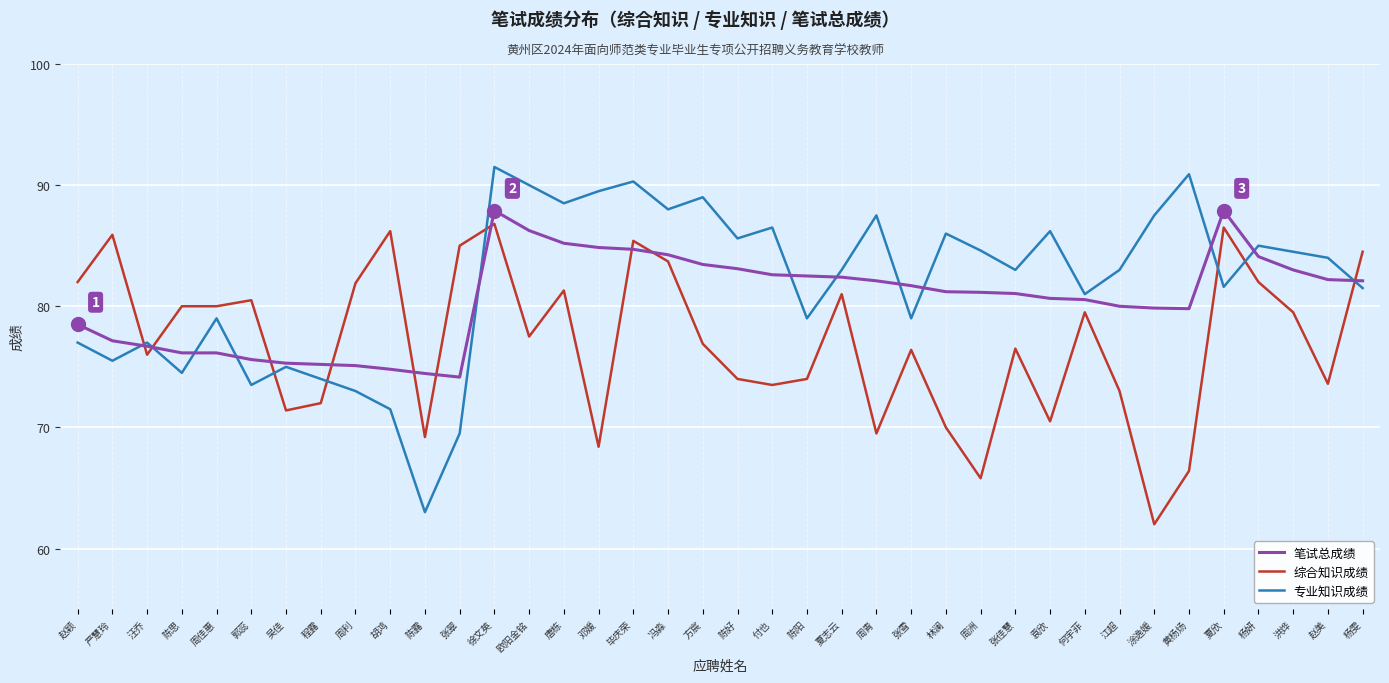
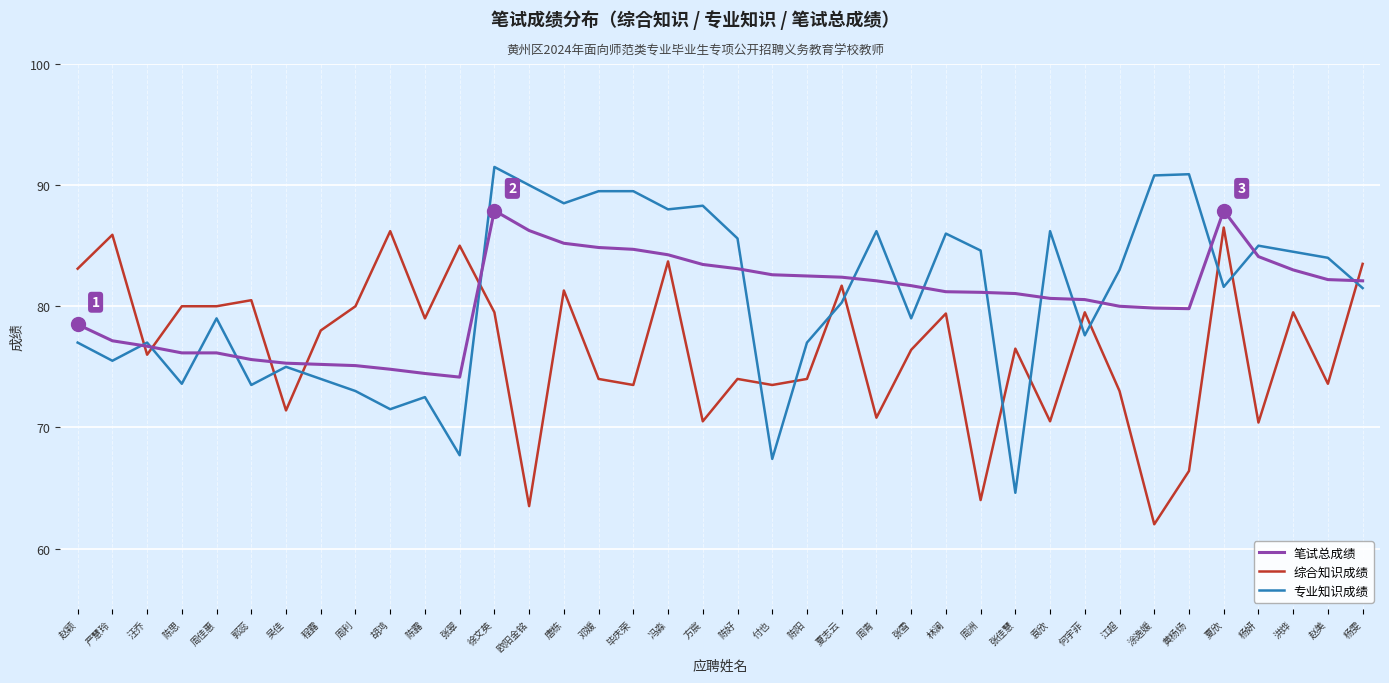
  {
    "综合知识成绩": {
-     "赵颖": 82.0,
+     "赵颖": 83.1,
      "严慧玲": 85.9,
      "汪乔": 76.0,
      "陈思": 80.0,
      "周佳惠": 80.0,
      "郭蕊": 80.5,
      "吴佳": 71.4,
-     "程露": 72,
-     "周利": 81.9,
+     "程露": 78,
+     "周利": 80.0,
      "胡鸿": 86.2,
-     "陈露": 69.2,
+     "陈露": 79.0,
      "张翠": 85.0,
-     "徐文英": 86.8,
-     "欧阳金铭": 77.5,
+     "徐文英": 79.5,
+     "欧阳金铭": 63.5,
      "唐栋": 81.3,
-     "邓媛": 68.4,
-     "毕庆荣": 85.4,
+     "邓媛": 74.0,
+     "毕庆荣": 73.5,
      "冯淼": 83.7,
-     "方宸": 76.9,
+     "方宸": 70.5,
      "陈好": 74.0,
      "付也": 73.5,
      "陈阳": 74.0,
-     "夏志云": 81.0,
-     "周青": 69.5,
+     "夏志云": 81.7,
+     "周青": 70.8,
      "张雪": 76.4,
-     "林澜": 70.0,
-     "周洲": 65.8,
+     "林澜": 79.4,
+     "周洲": 64.0,
      "张佳慧": 76.5,
      "袁欣": 70.5,
      "何宇菲": 79.5,
      "江超": 73.0,
      "涂逸媛": 62.0,
      "黄杨炀": 66.4,
      "夏欣": 86.5,
-     "杨妍": 82.0,
+     "杨妍": 70.4,
      "洪烨": 79.5,
      "赵美": 73.6,
-     "杨雯": 84.5
+     "杨雯": 83.5
    },
    "专业知识成绩": {
      "赵颖": 77.0,
      "严慧玲": 75.5,
      "汪乔": 77.0,
-     "陈思": 74.5,
+     "陈思": 73.6,
      "周佳惠": 79.0,
      "郭蕊": 73.5,
      "吴佳": 75.0,
      "程露": 74.0,
      "周利": 73.0,
      "胡鸿": 71.5,
-     "陈露": 63.0,
-     "张翠": 69.5,
+     "陈露": 72.5,
+     "张翠": 67.7,
      "徐文英": 91.5,
      "唐栋": 88.5,
      "邓媛": 89.5,
-     "毕庆荣": 90.3,
+     "毕庆荣": 89.5,
      "冯淼": 88.0,
-     "方宸": 89.0,
+     "方宸": 88.3,
      "陈好": 85.6,
-     "付也": 86.5,
-     "陈阳": 79,
-     "夏志云": 83.0,
-     "周青": 87.5,
+     "付也": 67.4,
+     "陈阳": 77,
+     "夏志云": 80.3,
+     "周青": 86.2,
      "张雪": 79.0,
      "林澜": 86.0,
      "周洲": 84.6,
-     "张佳慧": 83.0,
+     "张佳慧": 64.6,
      "袁欣": 86.2,
-     "何宇菲": 81.0,
+     "何宇菲": 77.6,
      "江超": 83.0,
-     "涂逸媛": 87.5,
+     "涂逸媛": 90.8,
      "黄杨炀": 90.9,
      "夏欣": 81.6,
      "杨妍": 85.0,
      "洪烨": 84.5,
      "赵美": 84.0,
      "杨雯": 81.5
    }
  }
